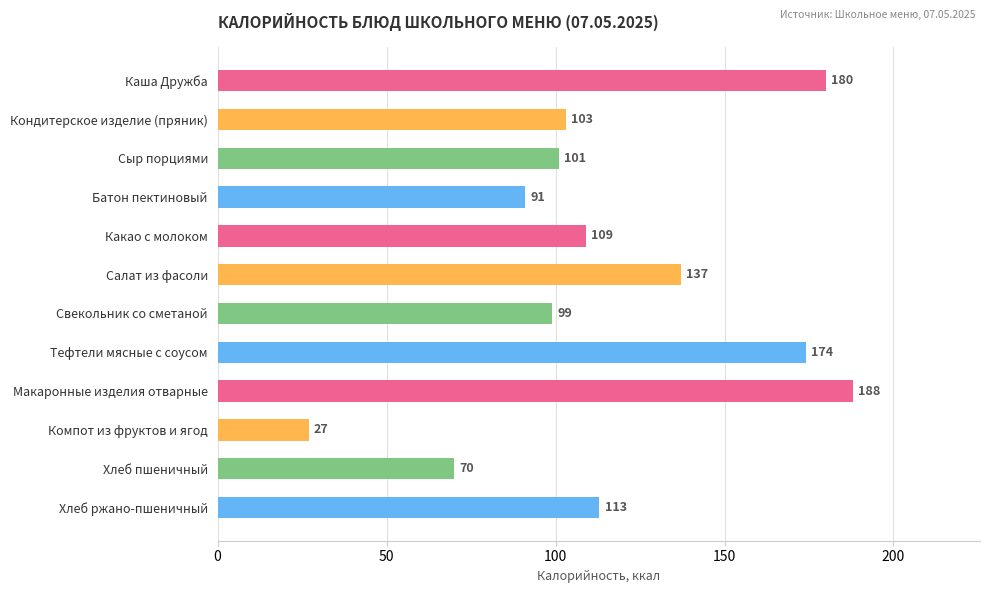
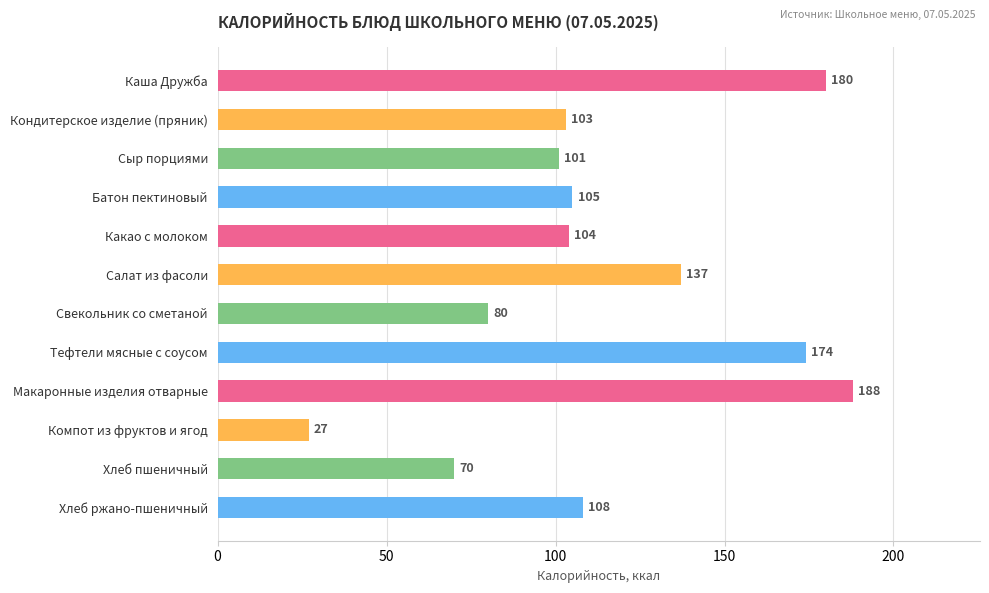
  {
    "Каша Дружба": 180,
    "Кондитерское изделие (пряник)": 103,
    "Сыр порциями": 101,
-   "Батон пектиновый": 91,
-   "Какао с молоком": 109,
+   "Батон пектиновый": 105,
+   "Какао с молоком": 104,
    "Салат из фасоли": 137,
-   "Свекольник со сметаной": 99,
+   "Свекольник со сметаной": 80,
    "Тефтели мясные с соусом": 174,
    "Макаронные изделия отварные": 188,
    "Компот из фруктов и ягод": 27,
    "Хлеб пшеничный": 70,
-   "Хлеб ржано-пшеничный": 113
+   "Хлеб ржано-пшеничный": 108
  }
